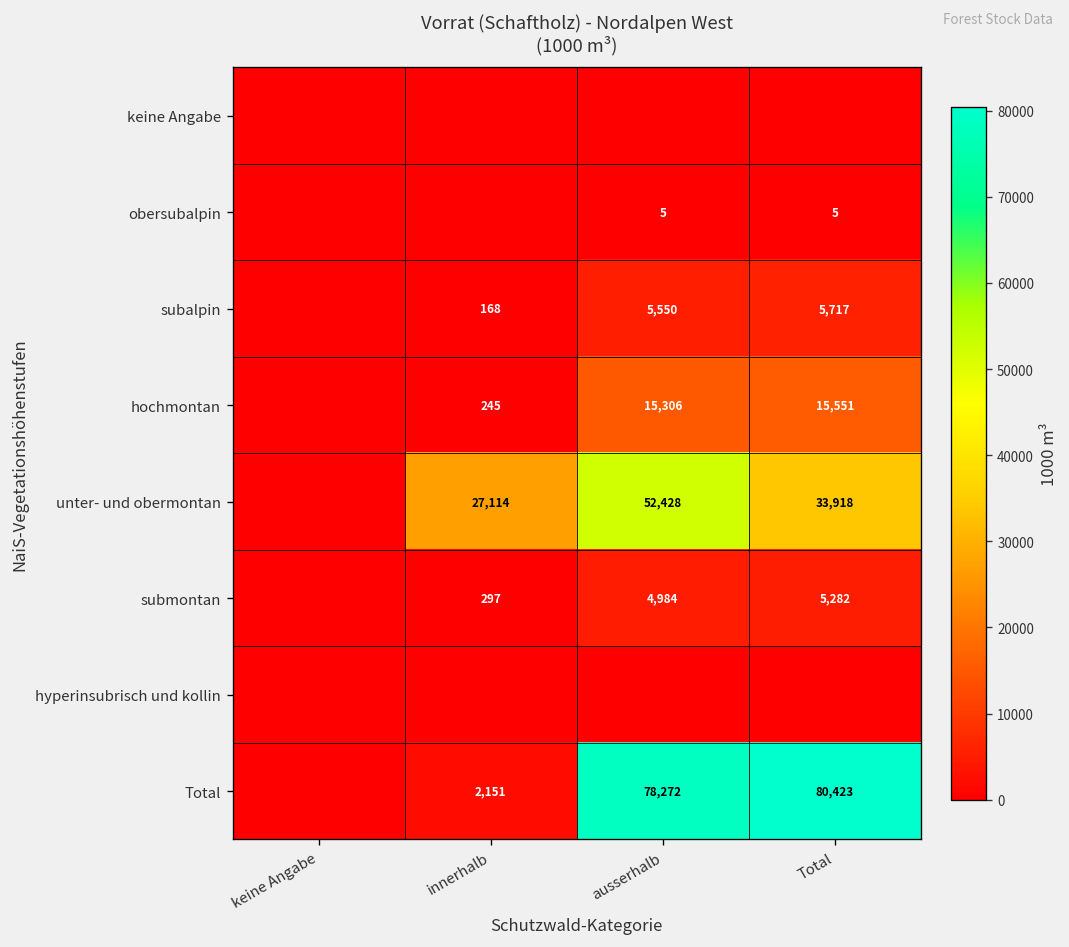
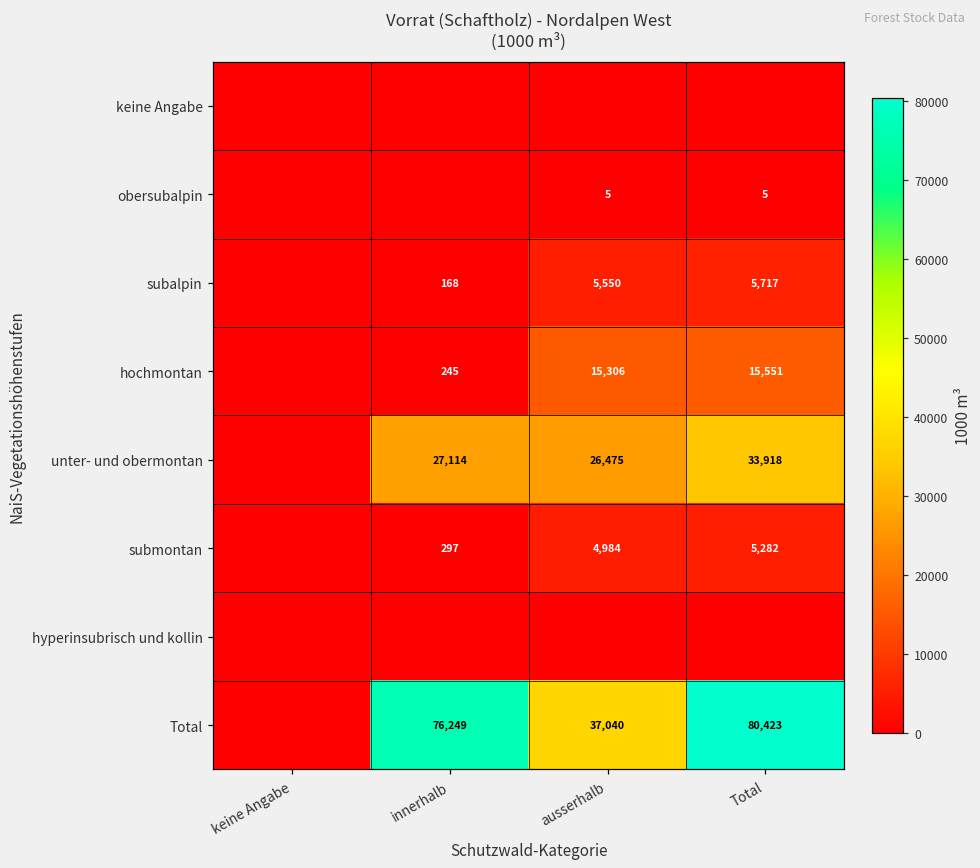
  {
    "obersubalpin": {
      "ausserhalb": "5",
      "Total": "5"
    },
    "subalpin": {
      "innerhalb": "168",
      "ausserhalb": "5,550",
      "Total": "5,717"
    },
    "hochmontan": {
      "innerhalb": "245",
      "ausserhalb": "15,306",
      "Total": "15,551"
    },
    "unter- und obermontan": {
      "innerhalb": "27,114",
-     "ausserhalb": "52,428",
+     "ausserhalb": "26,475",
      "Total": "33,918"
    },
    "submontan": {
      "innerhalb": "297",
      "ausserhalb": "4,984",
      "Total": "5,282"
    },
    "Total": {
-     "innerhalb": "2,151",
-     "ausserhalb": "78,272",
+     "innerhalb": "76,249",
+     "ausserhalb": "37,040",
      "Total": "80,423"
    }
  }
